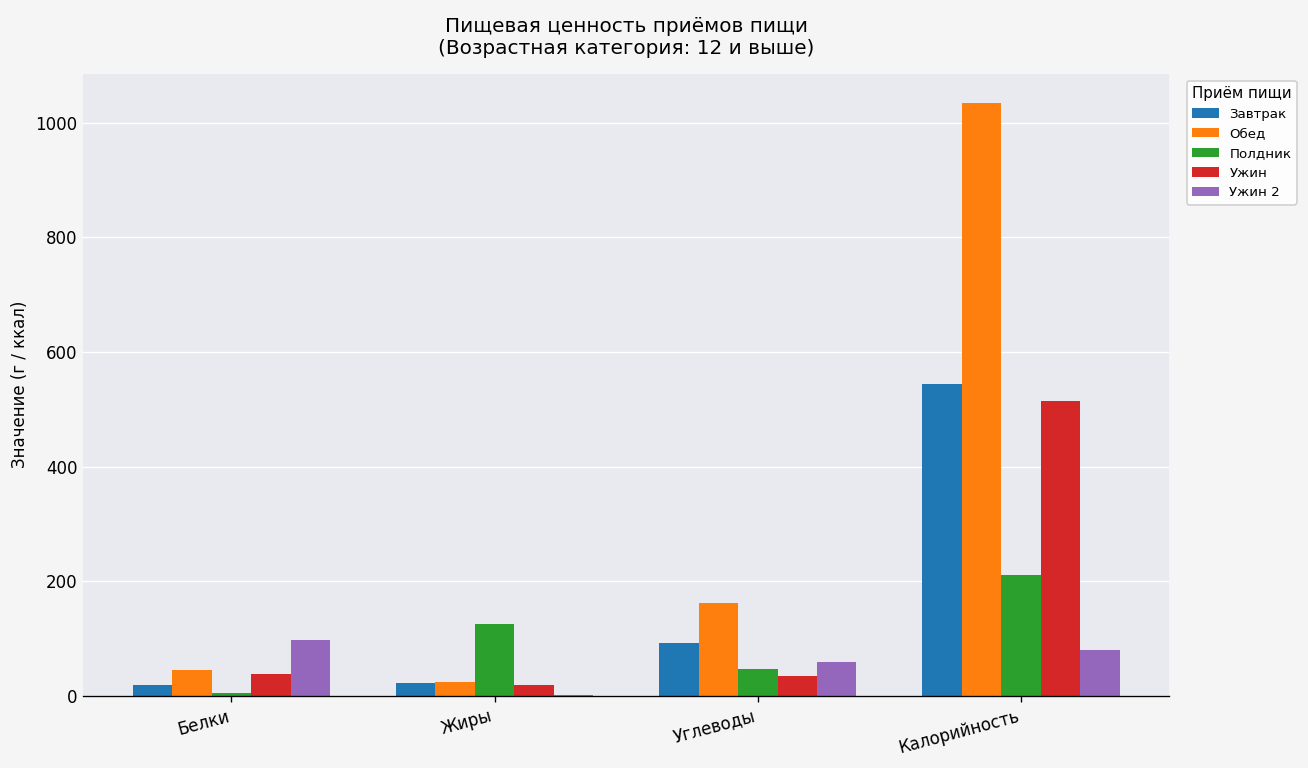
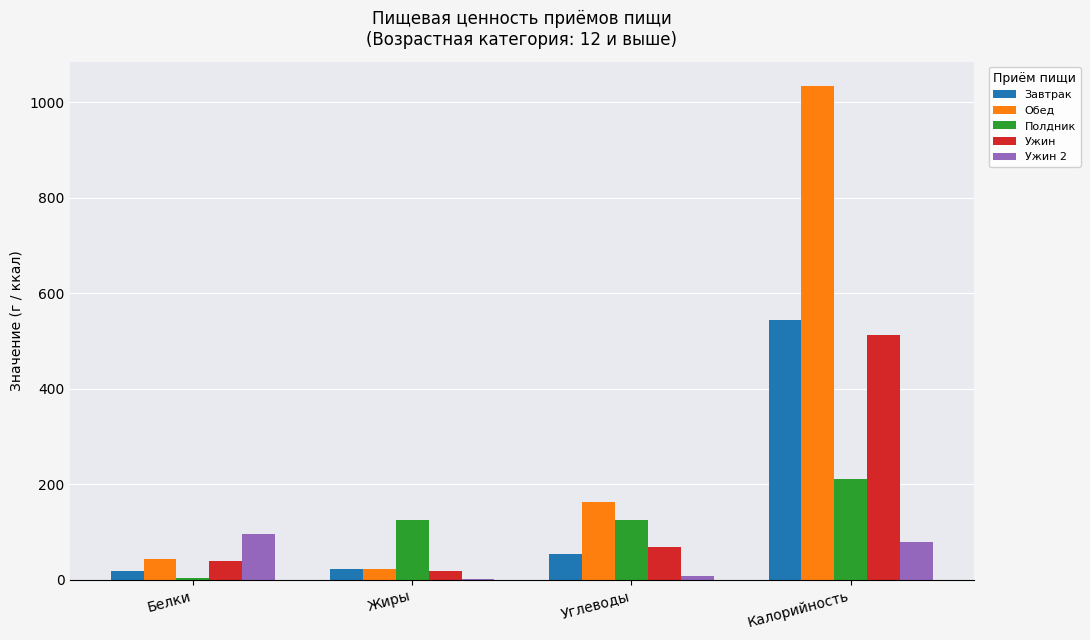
  {
    "Завтрак": {
      "Белки": 20,
      "Жиры": 20,
-     "Углеводы": 90,
+     "Углеводы": 50,
      "Калорийность": 540
    },
    "Обед": {
      "Белки": 40,
      "Жиры": 20,
      "Углеводы": 160,
      "Калорийность": 1030
    },
    "Полдник": {
      "Жиры": 130,
-     "Углеводы": 50,
+     "Углеводы": 120,
      "Калорийность": 210
    },
    "Ужин": {
      "Белки": 40,
      "Жиры": 20,
-     "Углеводы": 30,
+     "Углеводы": 70,
      "Калорийность": 510
    },
    "Ужин 2": {
      "Белки": 100,
-     "Углеводы": 60,
+     "Углеводы": 10,
      "Калорийность": 80
    }
  }
